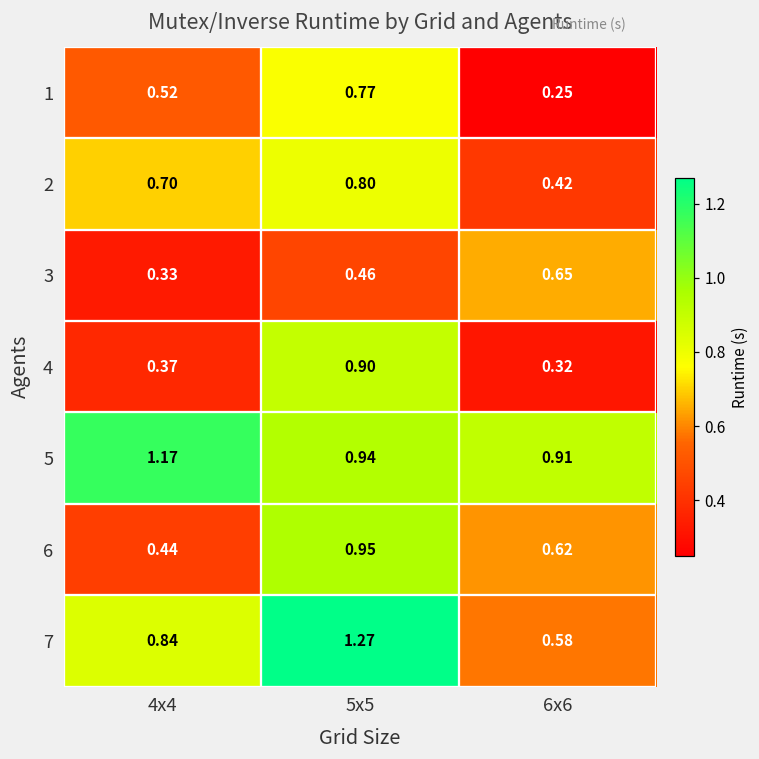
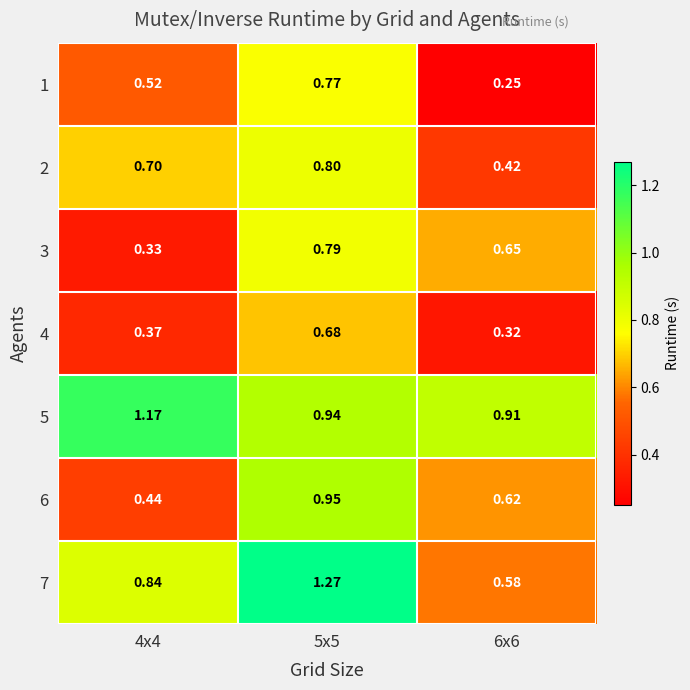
  {
    "1": {
      "4x4": 0.52,
      "5x5": 0.77,
      "6x6": 0.25
    },
    "2": {
      "4x4": 0.70,
      "5x5": 0.80,
      "6x6": 0.42
    },
    "3": {
      "4x4": 0.33,
-     "5x5": 0.46,
+     "5x5": 0.79,
      "6x6": 0.65
    },
    "4": {
      "4x4": 0.37,
-     "5x5": 0.90,
+     "5x5": 0.68,
      "6x6": 0.32
    },
    "5": {
      "4x4": 1.17,
      "5x5": 0.94,
      "6x6": 0.91
    },
    "6": {
      "4x4": 0.44,
      "5x5": 0.95,
      "6x6": 0.62
    },
    "7": {
      "4x4": 0.84,
      "5x5": 1.27,
      "6x6": 0.58
    }
  }
